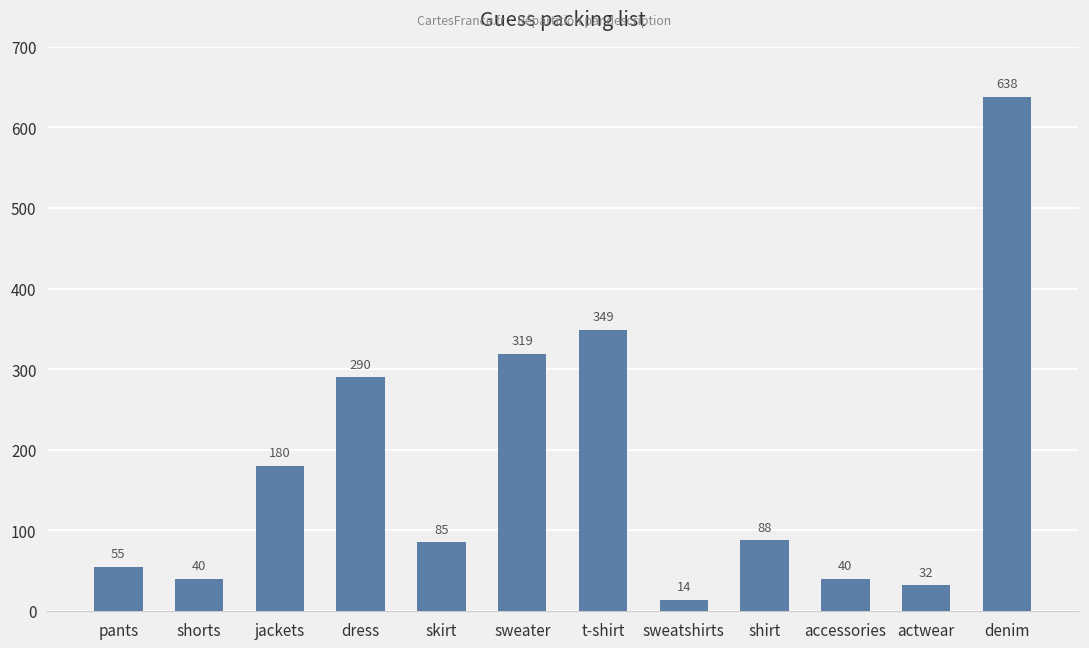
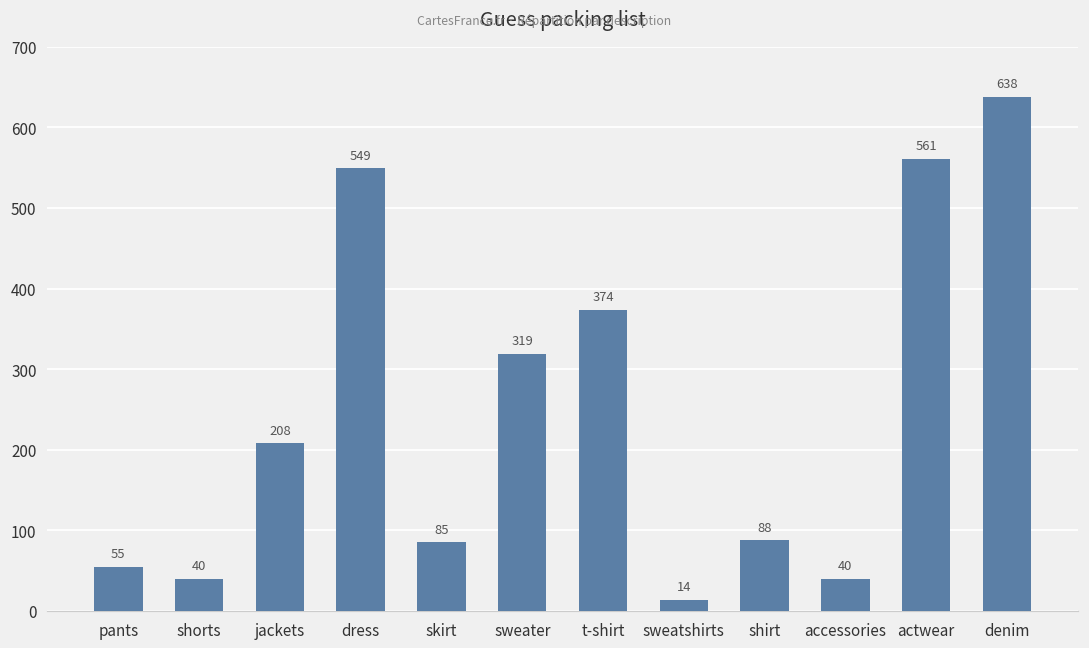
  {
    "pants": 55,
    "shorts": 40,
-   "jackets": 180,
-   "dress": 290,
+   "jackets": 208,
+   "dress": 549,
    "skirt": 85,
    "sweater": 319,
-   "t-shirt": 349,
+   "t-shirt": 374,
    "sweatshirts": 14,
    "shirt": 88,
    "accessories": 40,
-   "actwear": 32,
+   "actwear": 561,
    "denim": 638
  }
